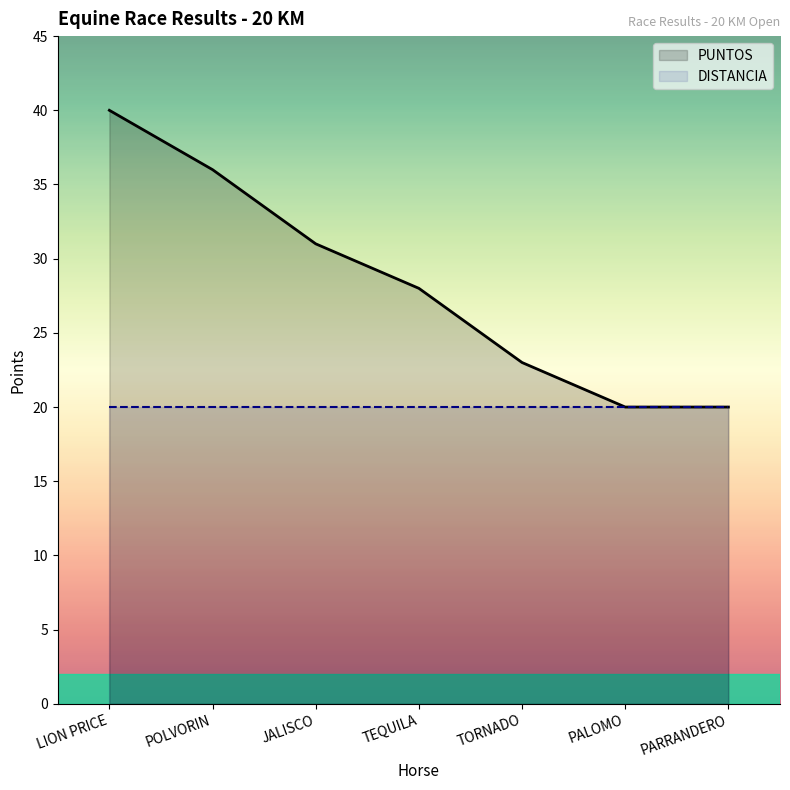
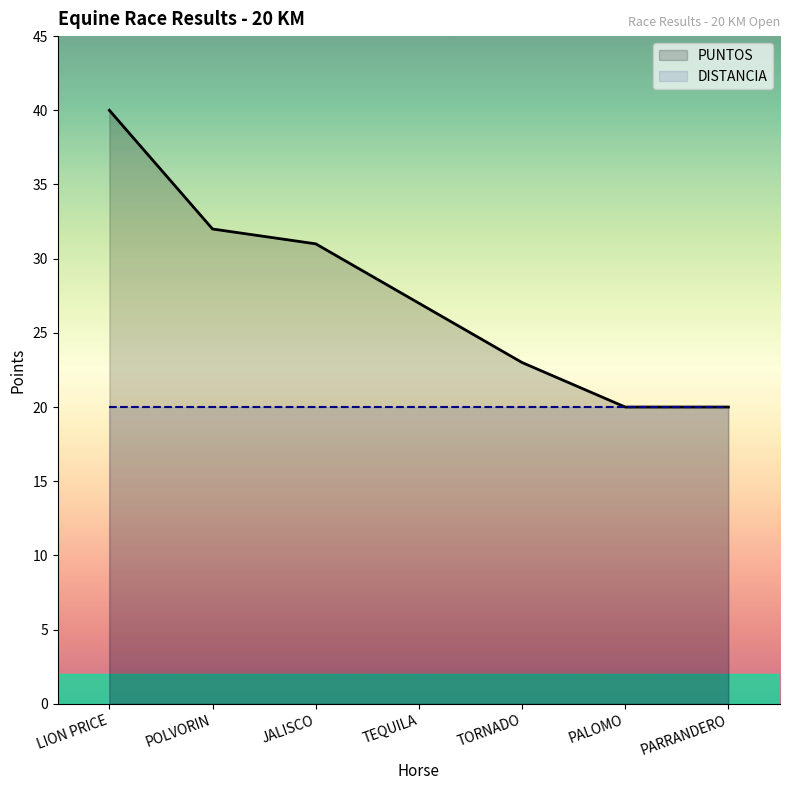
  {
    "PUNTOS": {
      "LION PRICE": 40,
-     "POLVORIN": 36,
+     "POLVORIN": 32,
      "JALISCO": 31,
-     "TEQUILA": 28,
+     "TEQUILA": 27,
      "TORNADO": 23
    },
    "DISTANCIA": {
      "LION PRICE": 20,
      "POLVORIN": 20,
      "JALISCO": 20,
      "TEQUILA": 20,
      "TORNADO": 20
    }
  }
